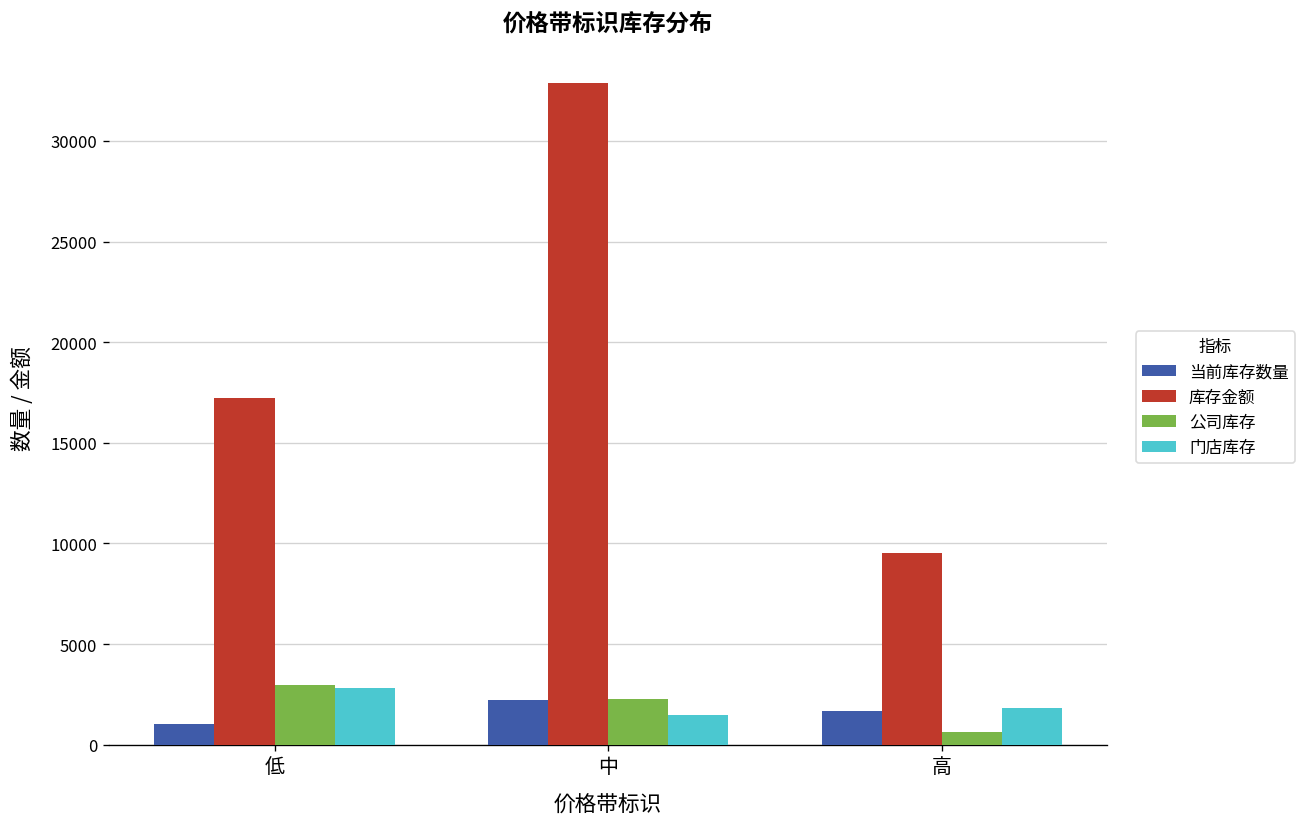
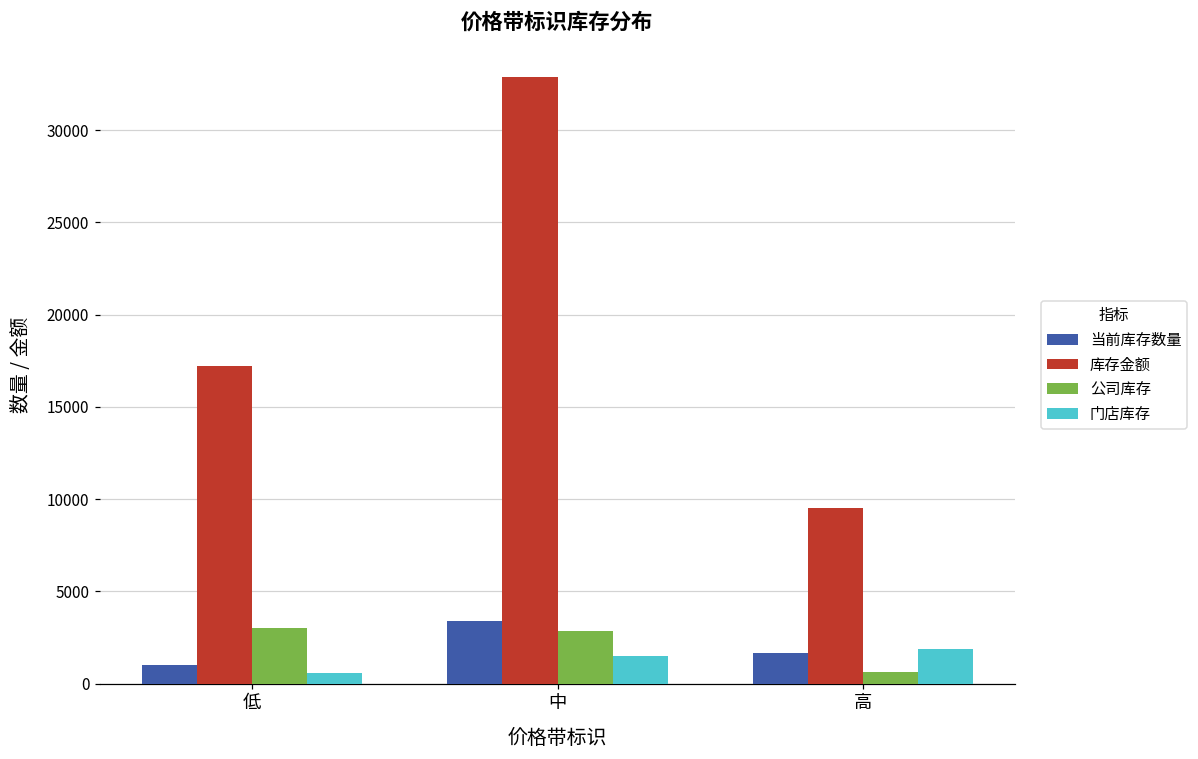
  {
    "当前库存数量": {
      "低": 1000,
-     "中": 2200,
+     "中": 3400,
      "高": 1700
    },
    "库存金额": {
      "低": 17200,
      "中": 32900,
      "高": 9500
    },
    "公司库存": {
      "低": 3000,
-     "中": 2200,
+     "中": 2800,
      "高": 600
    },
    "门店库存": {
-     "低": 2800,
+     "低": 600,
      "中": 1500,
      "高": 1800
    }
  }
